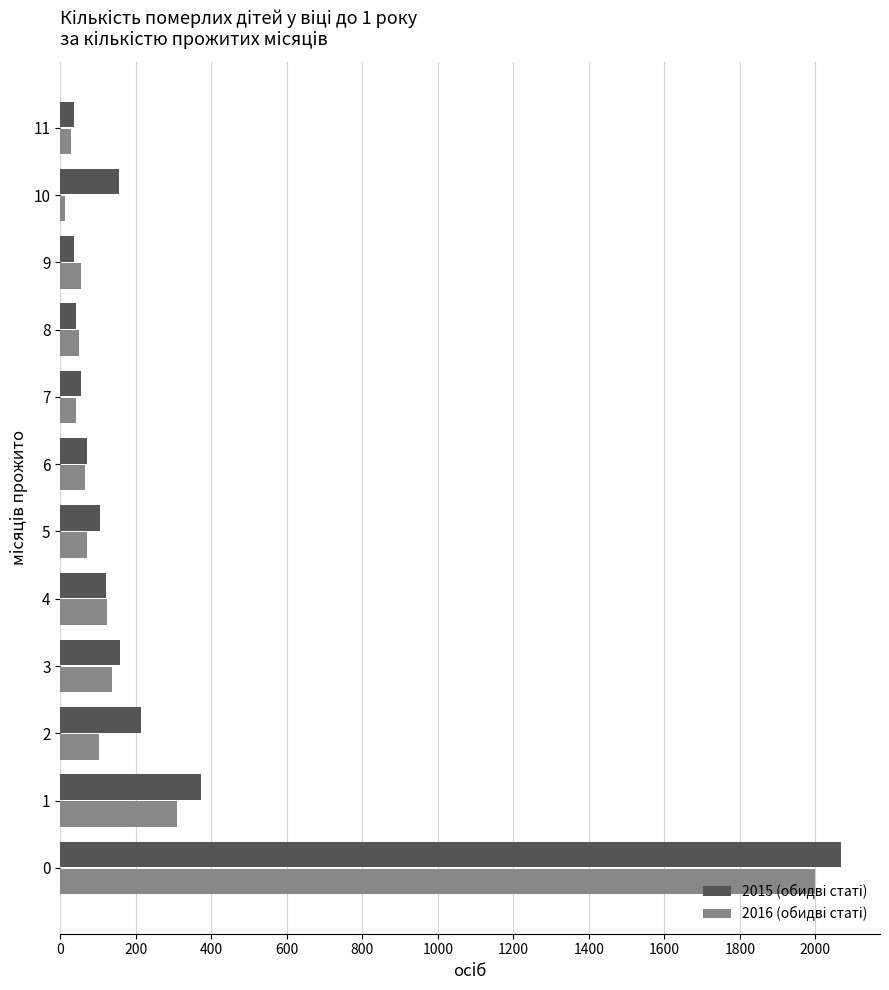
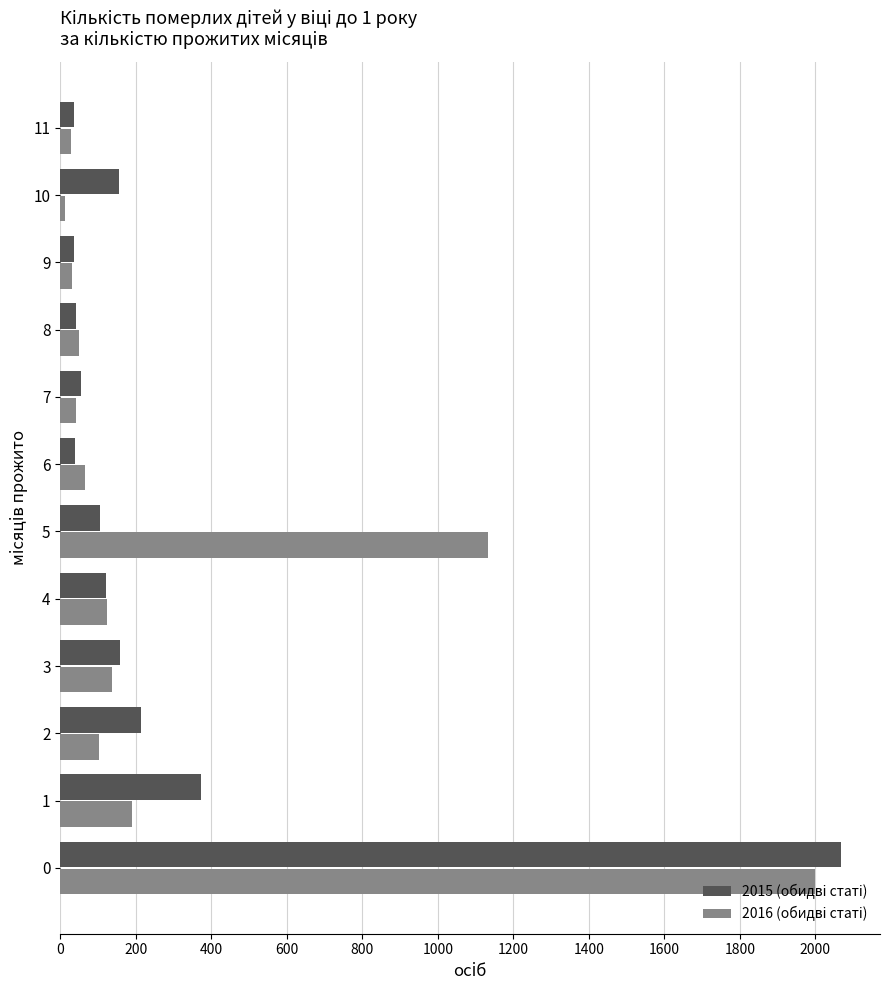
  {
    "2015 (обидві статі)": {
      "11": 40,
      "10": 160,
      "9": 40,
      "8": 40,
      "7": 60,
-     "6": 70,
+     "6": 40,
      "5": 110,
      "4": 120,
      "3": 160,
      "2": 220,
      "1": 370,
      "0": 2070
    },
    "2016 (обидві статі)": {
      "11": 30,
      "10": 10,
-     "9": 50,
+     "9": 30,
      "8": 50,
      "7": 40,
      "6": 70,
-     "5": 70,
+     "5": 1130,
      "4": 130,
      "3": 140,
      "2": 100,
-     "1": 310,
+     "1": 190,
      "0": 2000
    }
  }
